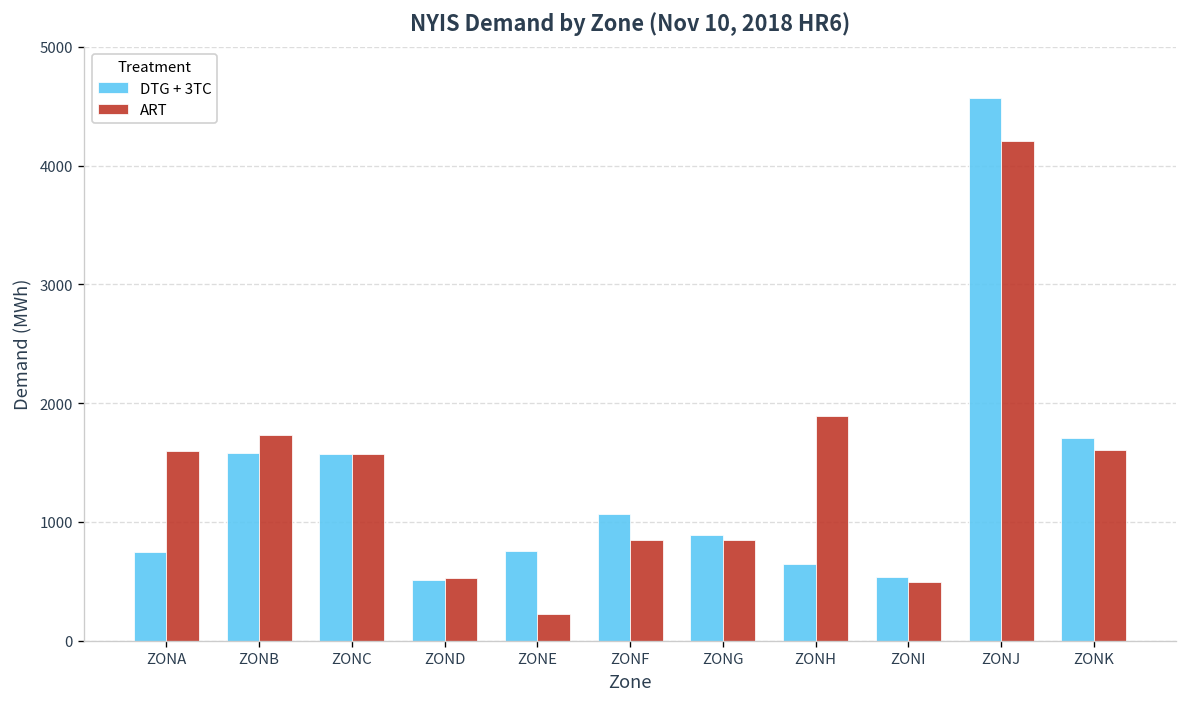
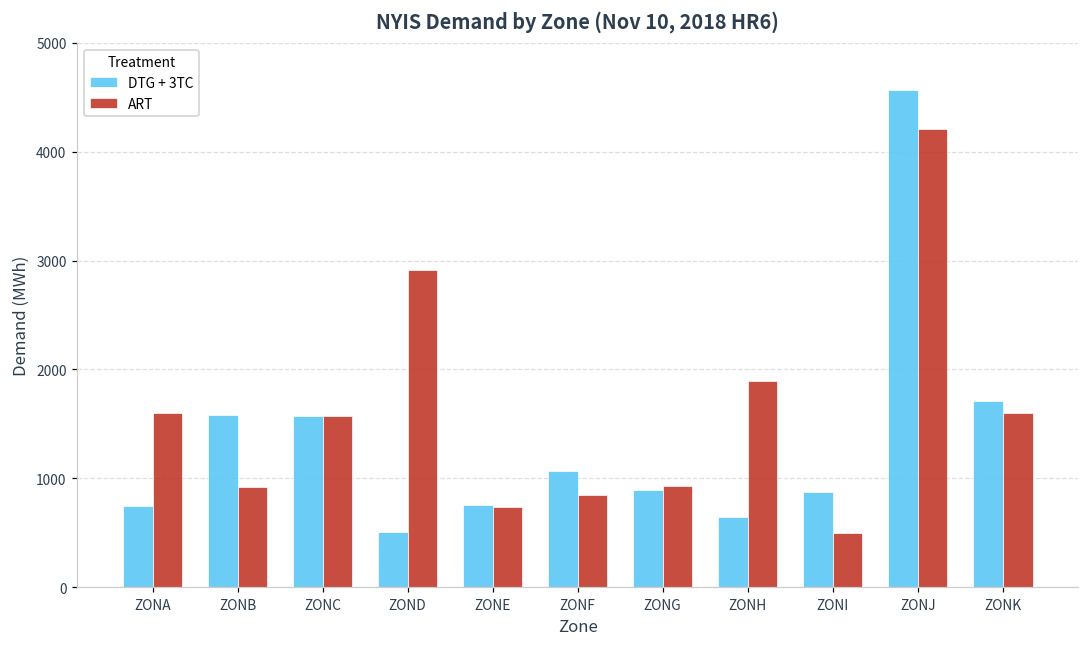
  {
    "DTG + 3TC": {
      "ZONA": 700,
      "ZONB": 1600,
      "ZONC": 1600,
      "ZOND": 500,
      "ZONE": 800,
      "ZONF": 1100,
      "ZONG": 900,
      "ZONH": 600,
-     "ZONI": 500,
+     "ZONI": 900,
      "ZONJ": 4600,
      "ZONK": 1700
    },
    "ART": {
      "ZONA": 1600,
-     "ZONB": 1700,
+     "ZONB": 900,
      "ZONC": 1600,
-     "ZOND": 500,
-     "ZONE": 200,
+     "ZOND": 2900,
+     "ZONE": 700,
      "ZONF": 900,
-     "ZONG": 800,
+     "ZONG": 900,
      "ZONH": 1900,
      "ZONI": 500,
      "ZONJ": 4200,
      "ZONK": 1600
    }
  }
